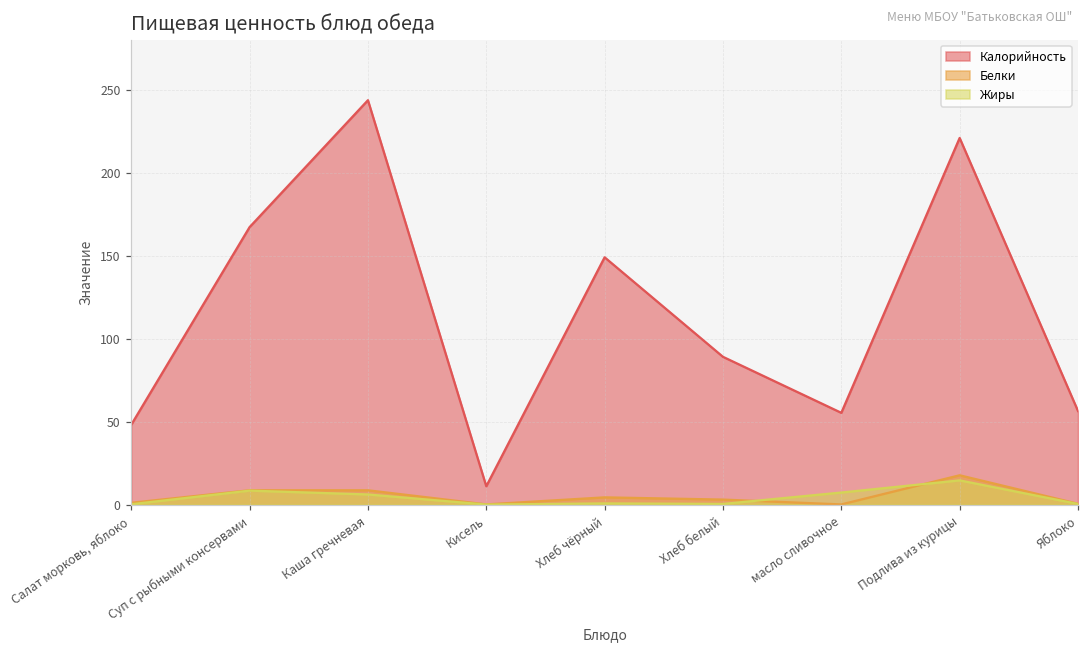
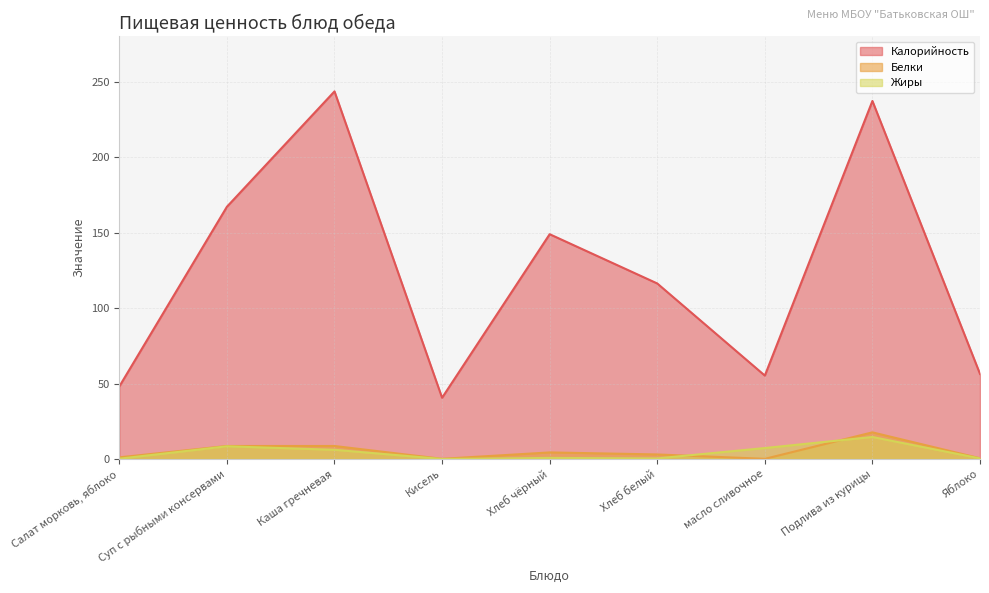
  {
    "Калорийность": {
      "Салат морковь, яблоко": 48,
      "Суп с рыбными консервами": 167,
      "Каша гречневая": 244,
-     "Кисель": 11,
+     "Кисель": 41,
      "Хлеб чёрный": 149,
-     "Хлеб белый": 89,
+     "Хлеб белый": 116,
      "масло сливочное": 55,
-     "Подлива из курицы": 221,
+     "Подлива из курицы": 237,
      "Яблоко": 56
    }
  }
